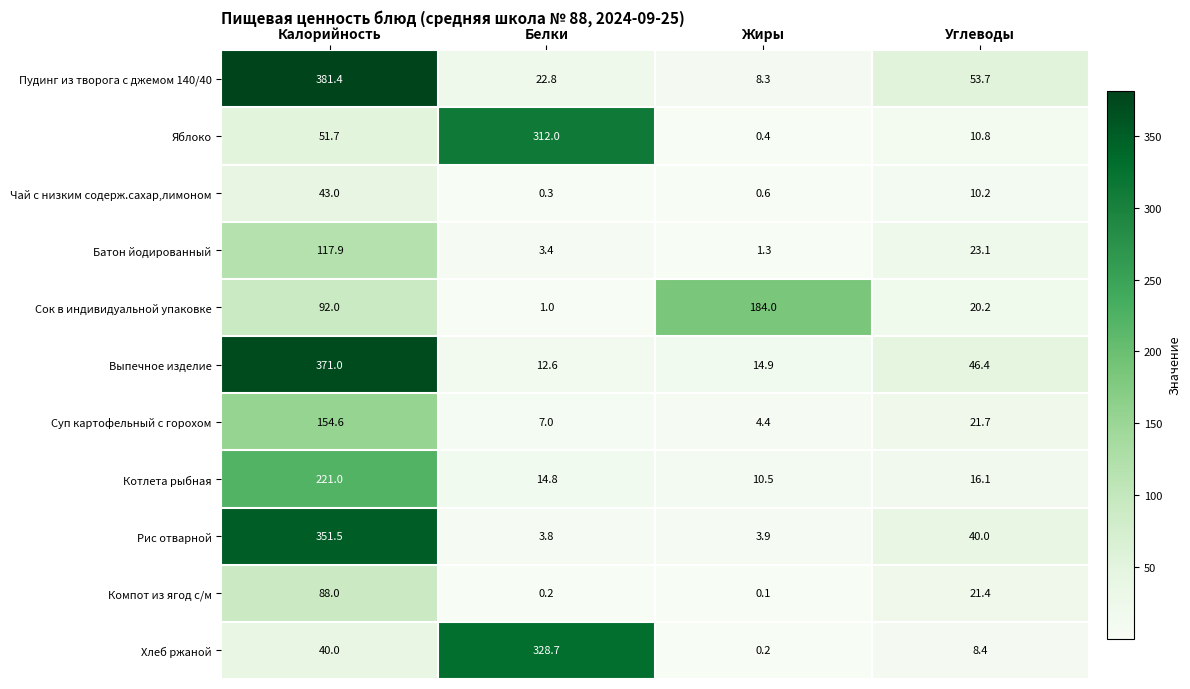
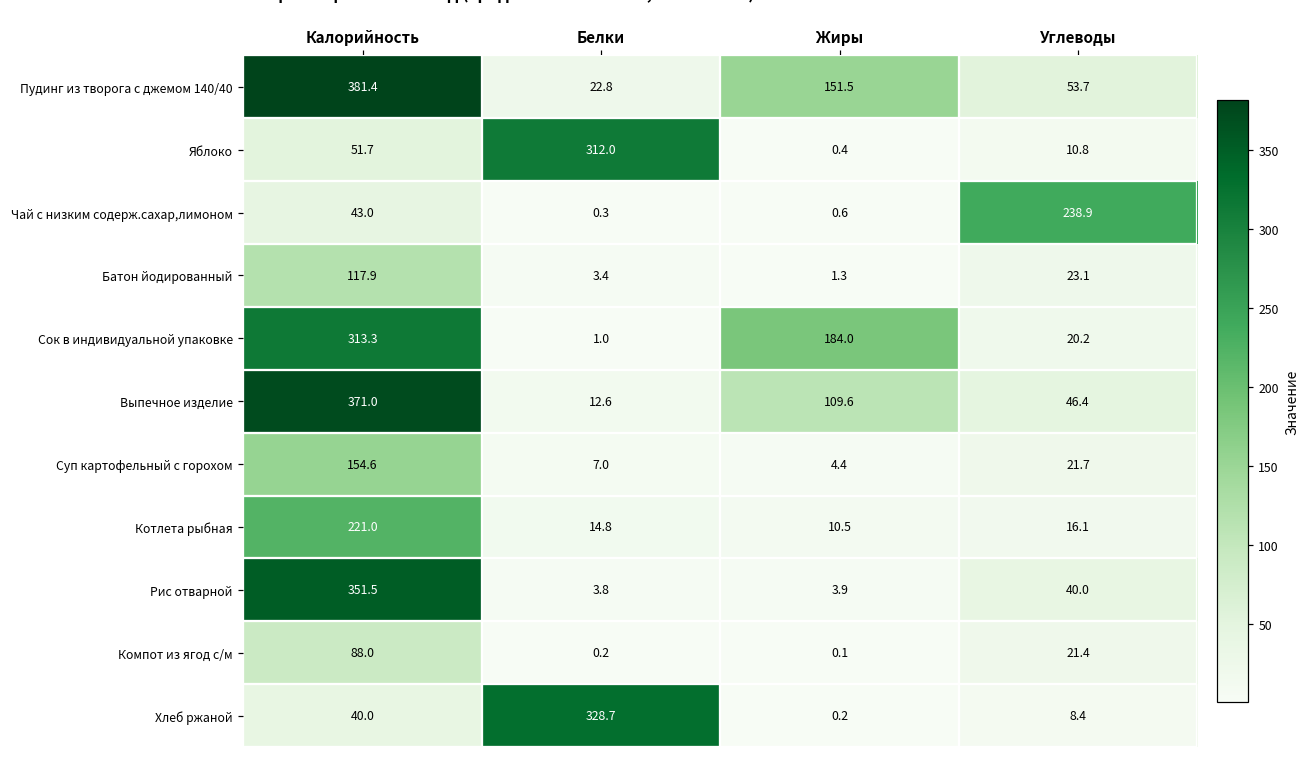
  {
    "Пудинг из творога с джемом 140/40": {
      "Калорийность": 381.4,
      "Белки": 22.8,
-     "Жиры": 8.3,
+     "Жиры": 151.5,
      "Углеводы": 53.7
    },
    "Яблоко": {
      "Калорийность": 51.7,
      "Белки": 312.0,
      "Жиры": 0.4,
      "Углеводы": 10.8
    },
    "Чай с низким содерж.сахар,лимоном": {
      "Калорийность": 43.0,
      "Белки": 0.3,
      "Жиры": 0.6,
-     "Углеводы": 10.2
+     "Углеводы": 238.9
    },
    "Батон йодированный": {
      "Калорийность": 117.9,
      "Белки": 3.4,
      "Жиры": 1.3,
      "Углеводы": 23.1
    },
    "Сок в индивидуальной упаковке": {
-     "Калорийность": 92.0,
+     "Калорийность": 313.3,
      "Белки": 1.0,
      "Жиры": 184.0,
      "Углеводы": 20.2
    },
    "Выпечное изделие": {
      "Калорийность": 371.0,
      "Белки": 12.6,
-     "Жиры": 14.9,
+     "Жиры": 109.6,
      "Углеводы": 46.4
    },
    "Суп картофельный с горохом": {
      "Калорийность": 154.6,
      "Белки": 7.0,
      "Жиры": 4.4,
      "Углеводы": 21.7
    },
    "Котлета рыбная": {
      "Калорийность": 221.0,
      "Белки": 14.8,
      "Жиры": 10.5,
      "Углеводы": 16.1
    },
    "Рис отварной": {
      "Калорийность": 351.5,
      "Белки": 3.8,
      "Жиры": 3.9,
      "Углеводы": 40.0
    },
    "Компот из ягод с/м": {
      "Калорийность": 88.0,
      "Белки": 0.2,
      "Жиры": 0.1,
      "Углеводы": 21.4
    },
    "Хлеб ржаной": {
      "Калорийность": 40.0,
      "Белки": 328.7,
      "Жиры": 0.2,
      "Углеводы": 8.4
    }
  }
